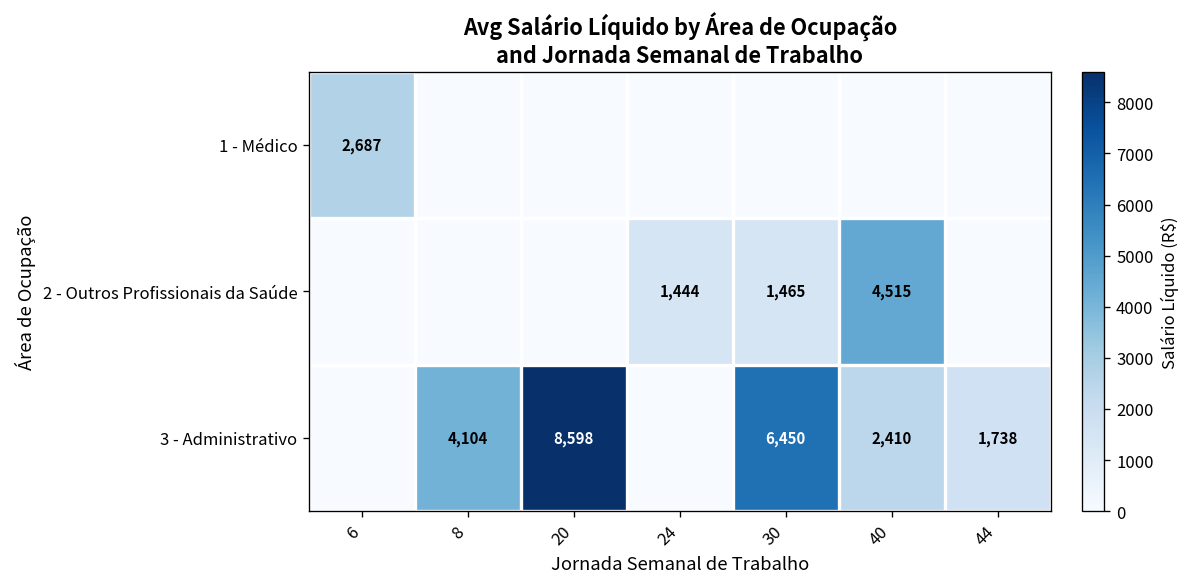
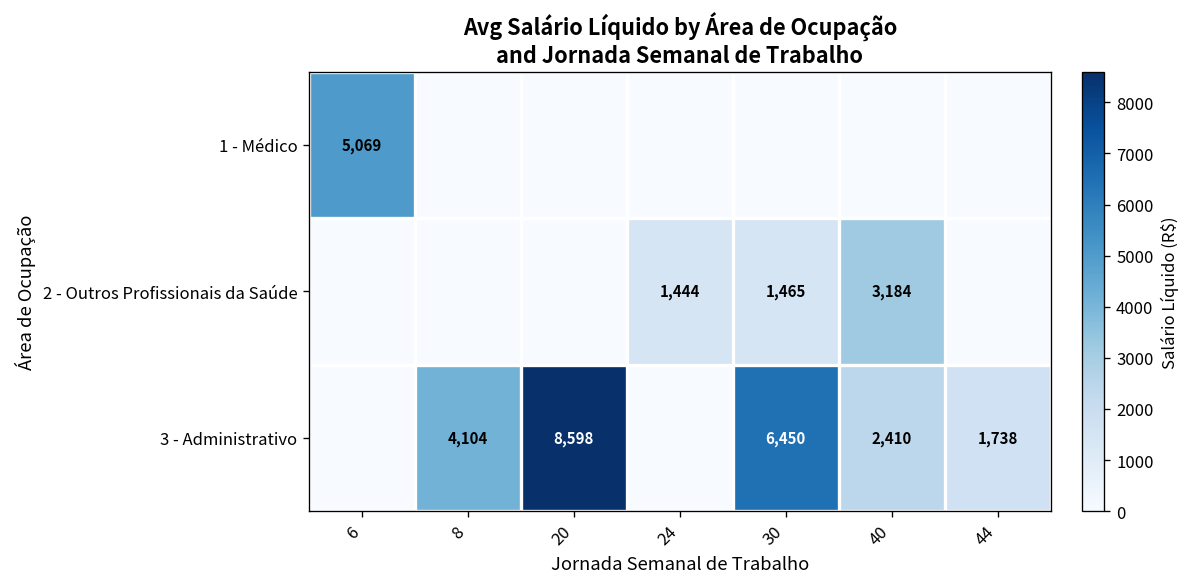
  {
    "1 - Médico": {
-     "6": "2,687"
+     "6": "5,069"
    },
    "2 - Outros Profissionais da Saúde": {
      "24": "1,444",
      "30": "1,465",
-     "40": "4,515"
+     "40": "3,184"
    },
    "3 - Administrativo": {
      "8": "4,104",
      "20": "8,598",
      "30": "6,450",
      "40": "2,410",
      "44": "1,738"
    }
  }
